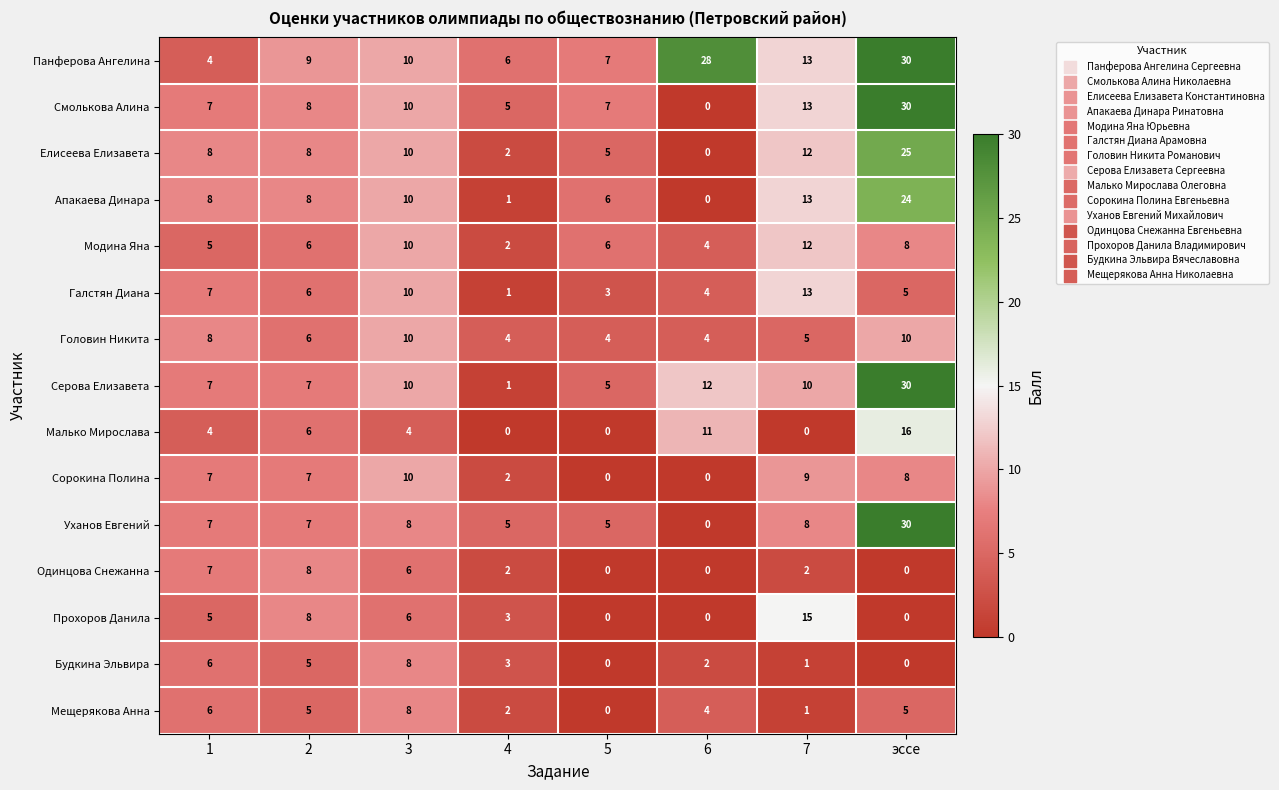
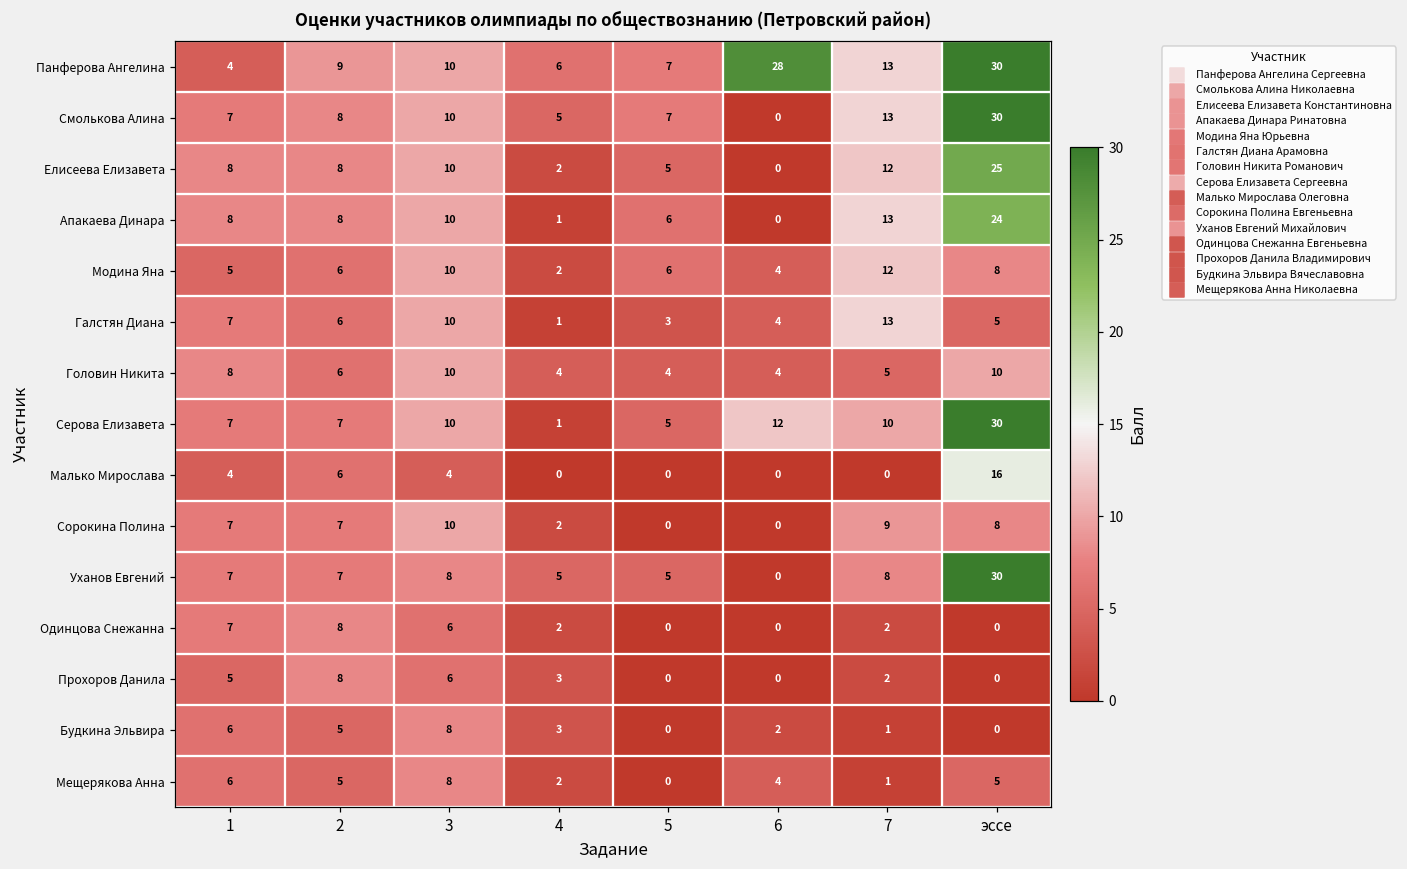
  {
    "Панферова Ангелина": {
      "1": 4,
      "2": 9,
      "3": 10,
      "4": 6,
      "5": 7,
      "6": 28,
      "7": 13,
      "эссе": 30
    },
    "Смолькова Алина": {
      "1": 7,
      "2": 8,
      "3": 10,
      "4": 5,
      "5": 7,
      "6": 0,
      "7": 13,
      "эссе": 30
    },
    "Елисеева Елизавета": {
      "1": 8,
      "2": 8,
      "3": 10,
      "4": 2,
      "5": 5,
      "6": 0,
      "7": 12,
      "эссе": 25
    },
    "Апакаева Динара": {
      "1": 8,
      "2": 8,
      "3": 10,
      "4": 1,
      "5": 6,
      "6": 0,
      "7": 13,
      "эссе": 24
    },
    "Модина Яна": {
      "1": 5,
      "2": 6,
      "3": 10,
      "4": 2,
      "5": 6,
      "6": 4,
      "7": 12,
      "эссе": 8
    },
    "Галстян Диана": {
      "1": 7,
      "2": 6,
      "3": 10,
      "4": 1,
      "5": 3,
      "6": 4,
      "7": 13,
      "эссе": 5
    },
    "Головин Никита": {
      "1": 8,
      "2": 6,
      "3": 10,
      "4": 4,
      "5": 4,
      "6": 4,
      "7": 5,
      "эссе": 10
    },
    "Серова Елизавета": {
      "1": 7,
      "2": 7,
      "3": 10,
      "4": 1,
      "5": 5,
      "6": 12,
      "7": 10,
      "эссе": 30
    },
    "Малько Мирослава": {
      "1": 4,
      "2": 6,
      "3": 4,
      "4": 0,
      "5": 0,
-     "6": 11,
+     "6": 0,
      "7": 0,
      "эссе": 16
    },
    "Сорокина Полина": {
      "1": 7,
      "2": 7,
      "3": 10,
      "4": 2,
      "5": 0,
      "6": 0,
      "7": 9,
      "эссе": 8
    },
    "Уханов Евгений": {
      "1": 7,
      "2": 7,
      "3": 8,
      "4": 5,
      "5": 5,
      "6": 0,
      "7": 8,
      "эссе": 30
    },
    "Одинцова Снежанна": {
      "1": 7,
      "2": 8,
      "3": 6,
      "4": 2,
      "5": 0,
      "6": 0,
      "7": 2,
      "эссе": 0
    },
    "Прохоров Данила": {
      "1": 5,
      "2": 8,
      "3": 6,
      "4": 3,
      "5": 0,
      "6": 0,
-     "7": 15,
+     "7": 2,
      "эссе": 0
    },
    "Будкина Эльвира": {
      "1": 6,
      "2": 5,
      "3": 8,
      "4": 3,
      "5": 0,
      "6": 2,
      "7": 1,
      "эссе": 0
    },
    "Мещерякова Анна": {
      "1": 6,
      "2": 5,
      "3": 8,
      "4": 2,
      "5": 0,
      "6": 4,
      "7": 1,
      "эссе": 5
    }
  }
